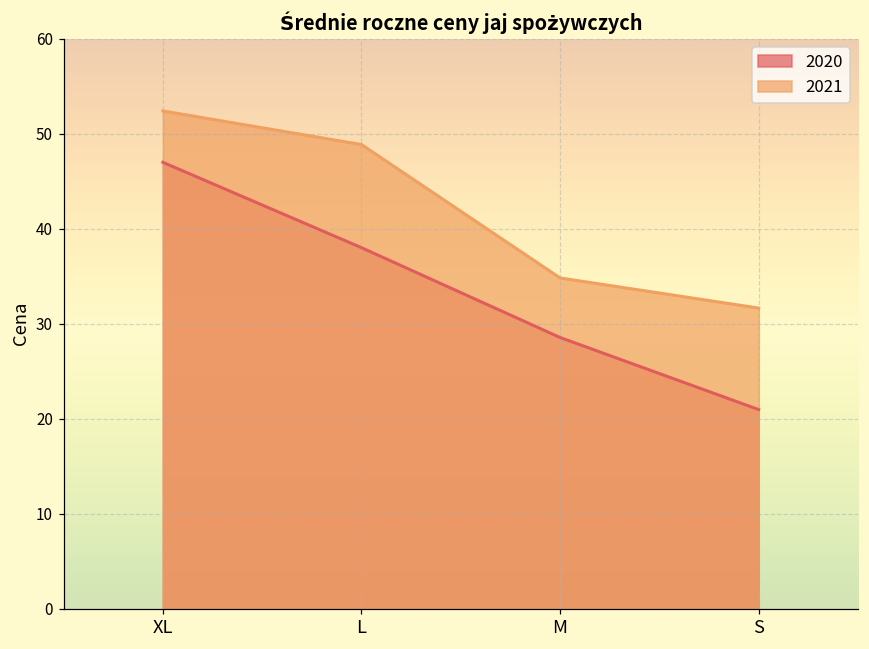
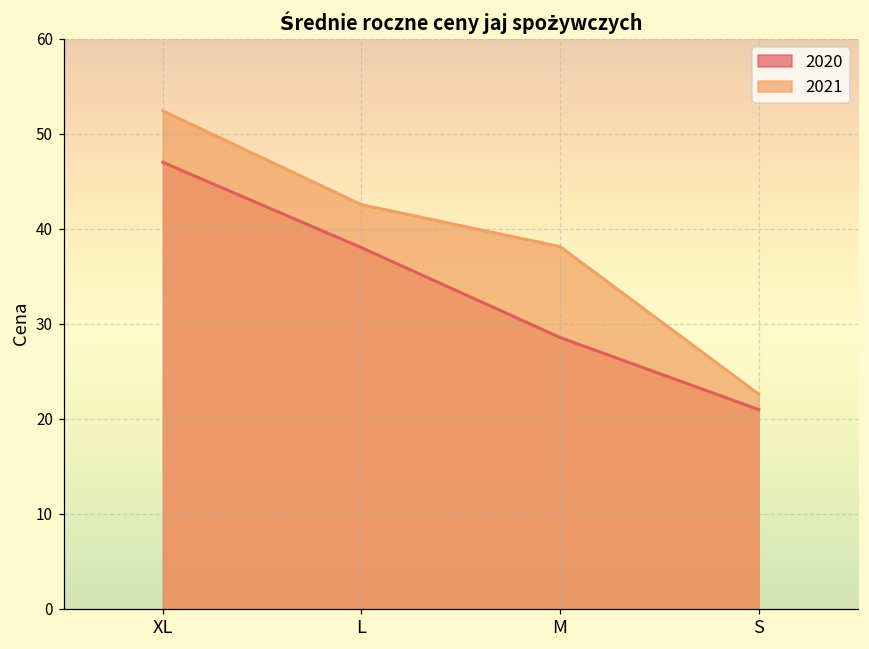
  {
    "2020": {
      "XL": 47,
      "L": 38,
      "M": 29,
      "S": 21
    },
    "2021": {
      "XL": 52,
-     "L": 49,
-     "M": 35,
-     "S": 32
+     "L": 43,
+     "M": 38,
+     "S": 23
    }
  }
